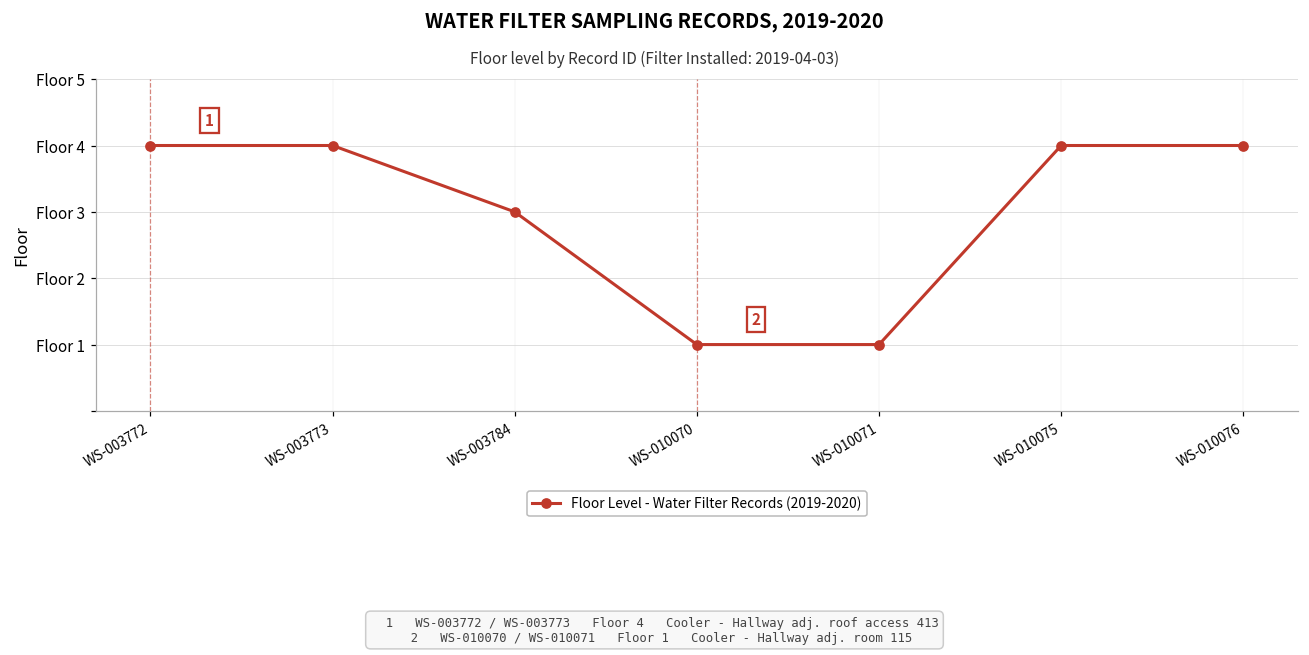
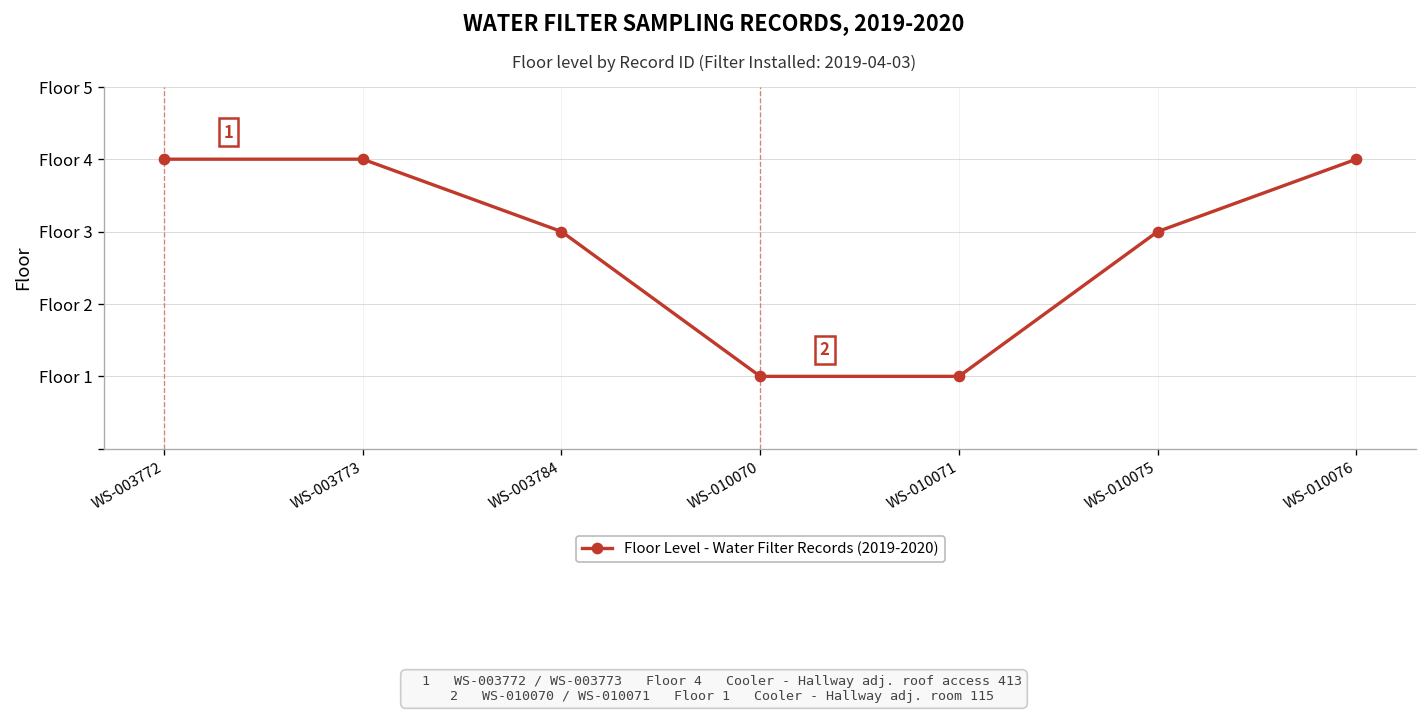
  {
    "WS-003772": "Floor 4",
    "WS-003773": "Floor 4",
    "WS-003784": "Floor 3",
    "WS-010070": "Floor 1",
    "WS-010071": "Floor 1",
-   "WS-010075": "Floor 4",
+   "WS-010075": "Floor 3",
    "WS-010076": "Floor 4"
  }
